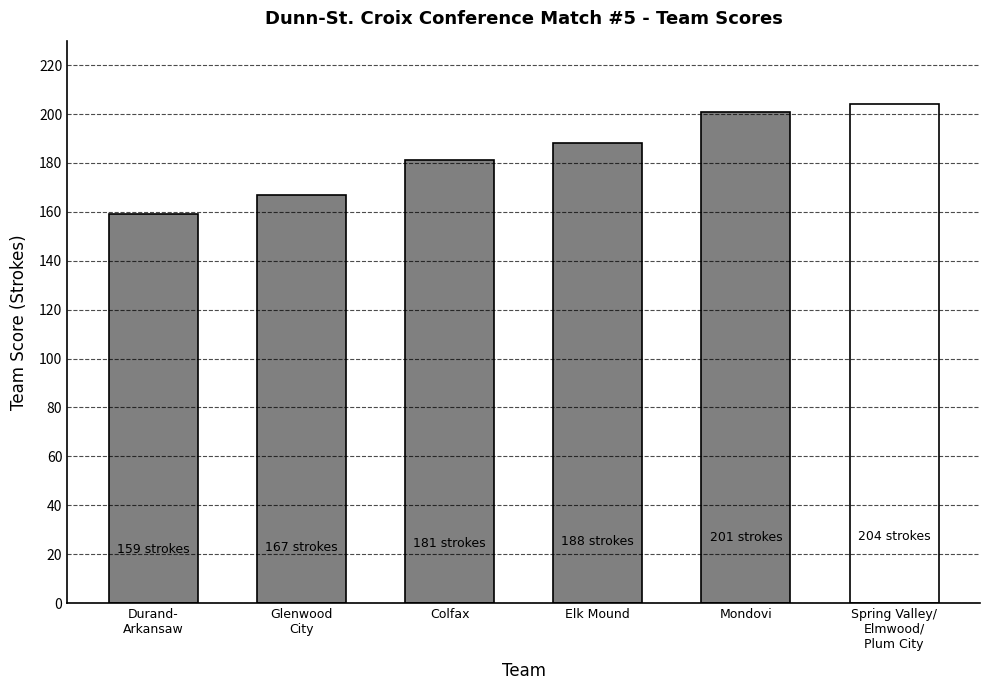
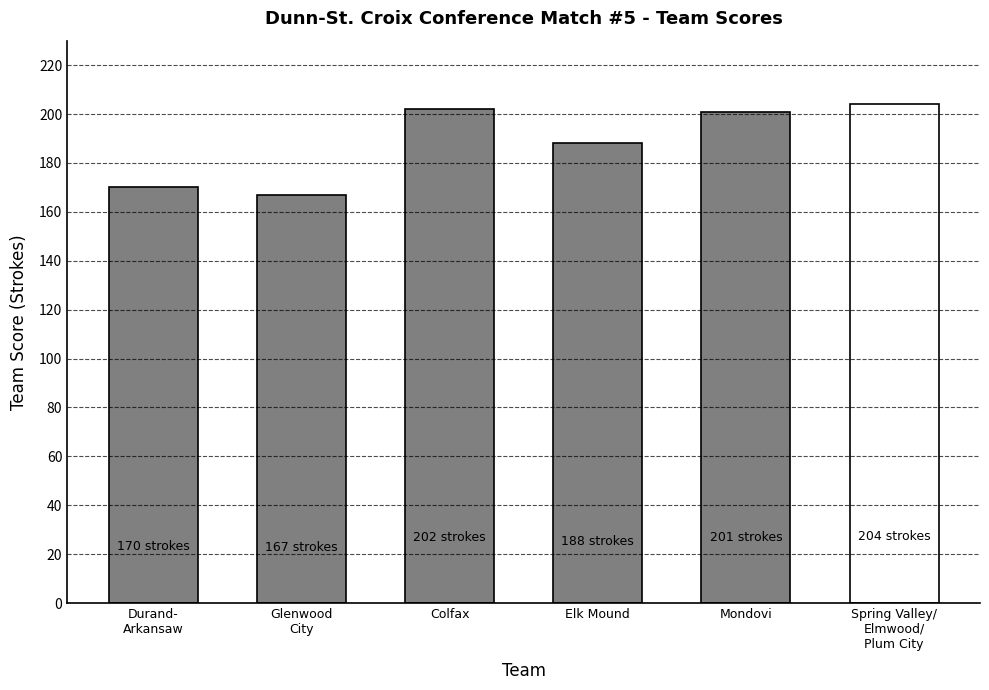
  {
-   "Durand- Arkansaw": 159,
+   "Durand- Arkansaw": 170,
    "Glenwood City": 167,
-   "Colfax": 181,
+   "Colfax": 202,
    "Elk Mound": 188,
    "Mondovi": 201,
    "Spring Valley/ Elmwood/ Plum City": 204
  }
